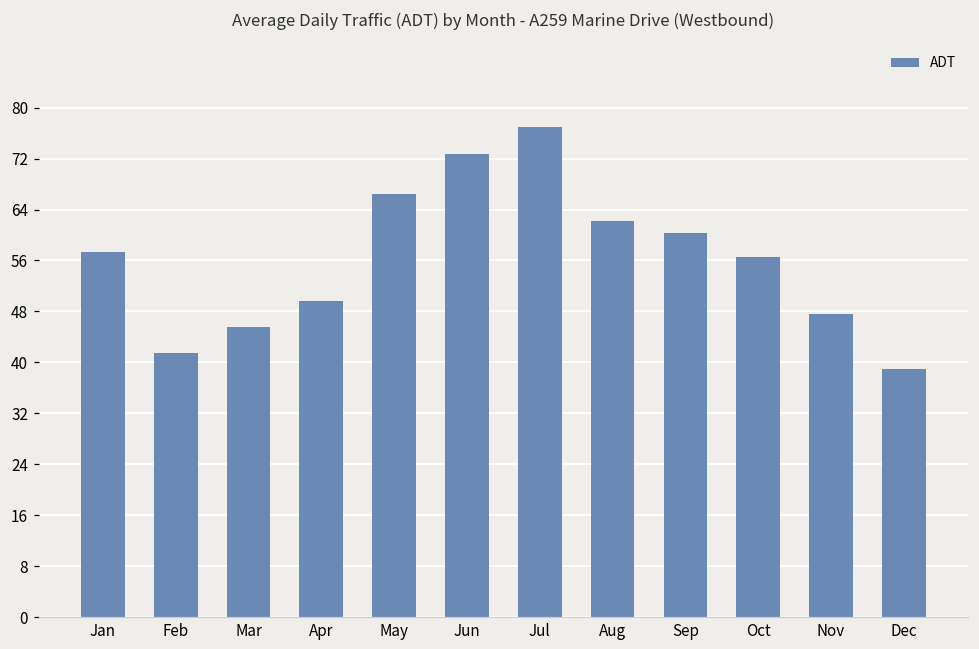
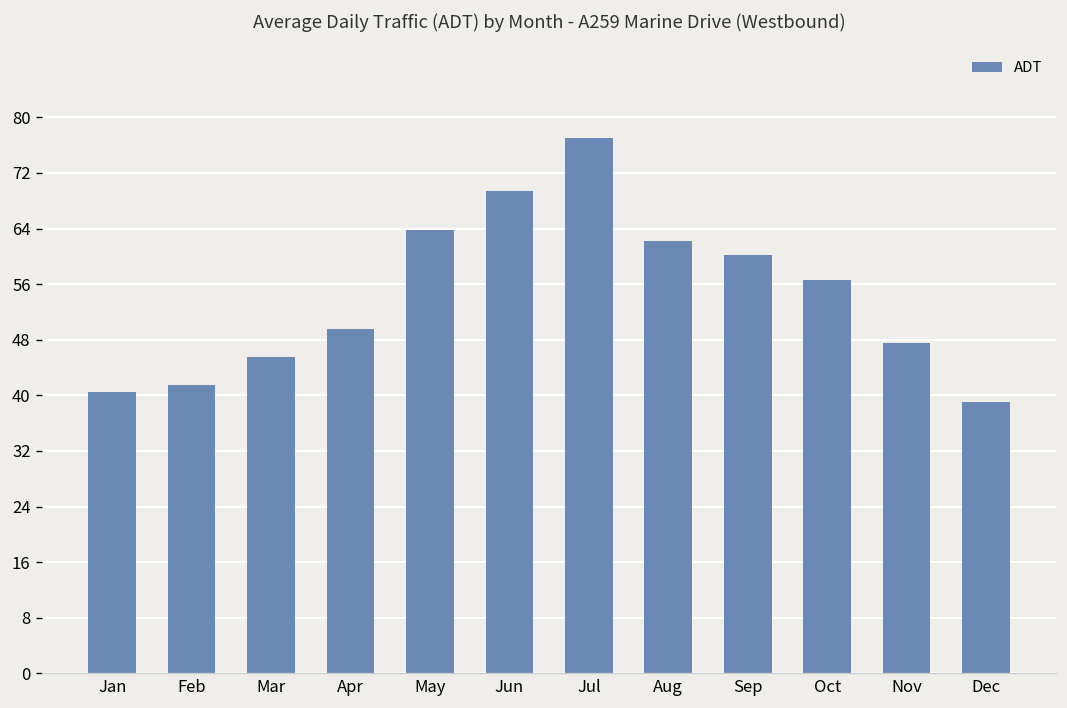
  {
-   "Jan": 57,
+   "Jan": 41,
    "Feb": 42,
    "Mar": 46,
    "Apr": 50,
-   "May": 66,
-   "Jun": 73,
+   "May": 64,
+   "Jun": 69,
    "Jul": 77,
    "Aug": 62,
    "Sep": 60,
    "Oct": 57,
    "Nov": 48,
    "Dec": 39
  }
